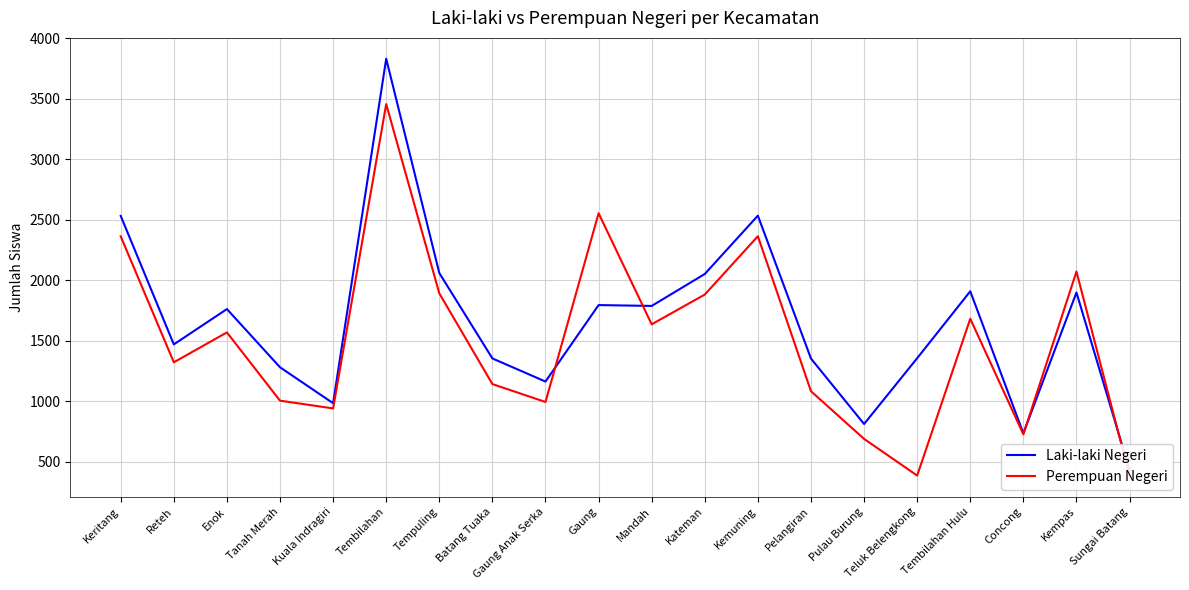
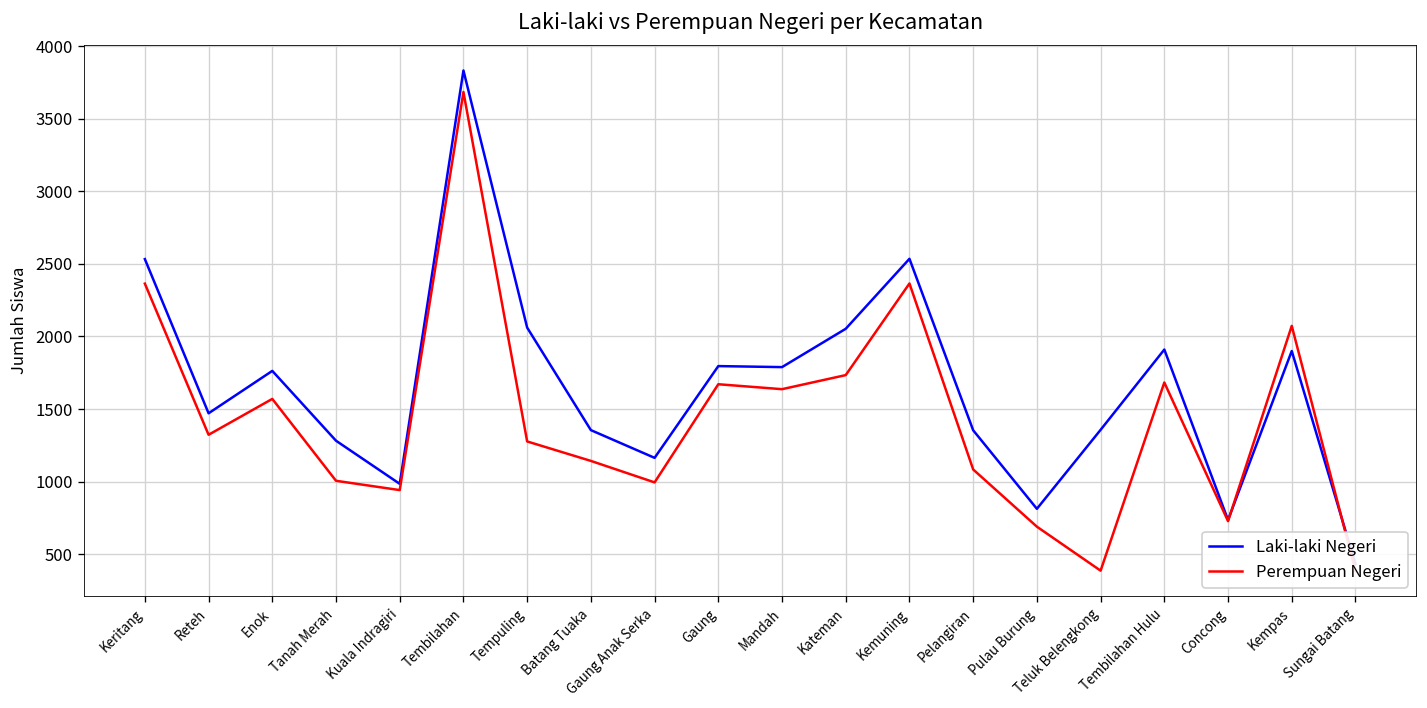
  {
    "Laki-laki Negeri": {
      "Keritang": 2530,
      "Reteh": 1470,
      "Enok": 1760,
      "Tanah Merah": 1280,
      "Kuala Indragiri": 990,
      "Tembilahan": 3830,
      "Tempuling": 2060,
      "Batang Tuaka": 1360,
      "Gaung Anak Serka": 1160,
      "Gaung": 1800,
      "Mandah": 1790,
      "Kateman": 2050,
      "Kemuning": 2540,
      "Pelangiran": 1350,
      "Pulau Burung": 810,
      "Teluk Belengkong": 1360,
      "Tembilahan Hulu": 1910,
      "Kempas": 1900
    },
    "Perempuan Negeri": {
      "Keritang": 2360,
      "Reteh": 1320,
      "Enok": 1570,
      "Tanah Merah": 1010,
      "Kuala Indragiri": 940,
-     "Tembilahan": 3460,
-     "Tempuling": 1890,
+     "Tembilahan": 3680,
+     "Tempuling": 1280,
      "Batang Tuaka": 1140,
      "Gaung Anak Serka": 1000,
-     "Gaung": 2560,
+     "Gaung": 1670,
      "Mandah": 1640,
-     "Kateman": 1880,
+     "Kateman": 1730,
      "Kemuning": 2370,
      "Pelangiran": 1080,
      "Pulau Burung": 690,
      "Teluk Belengkong": 390,
      "Tembilahan Hulu": 1680,
      "Kempas": 2070
    }
  }
